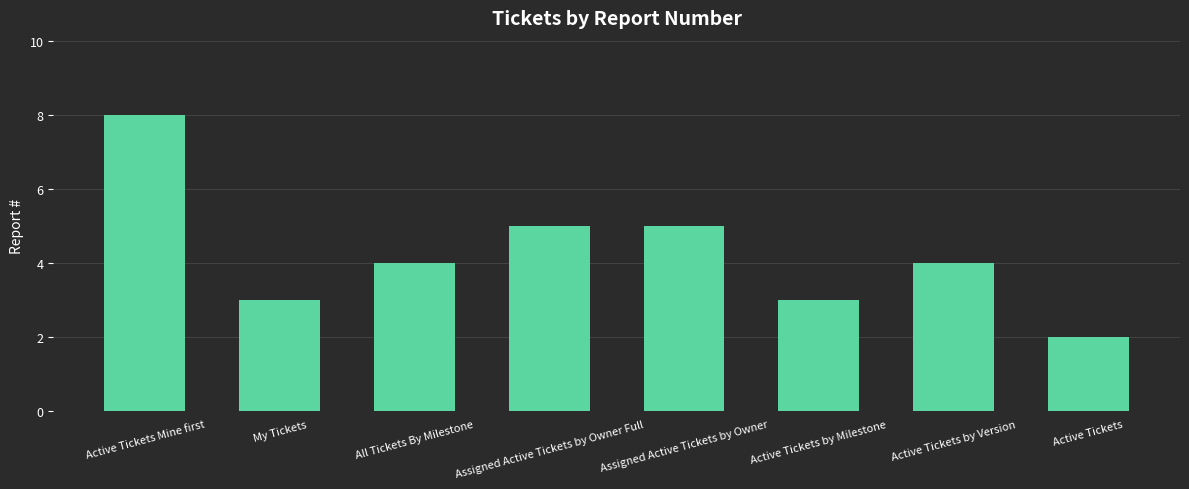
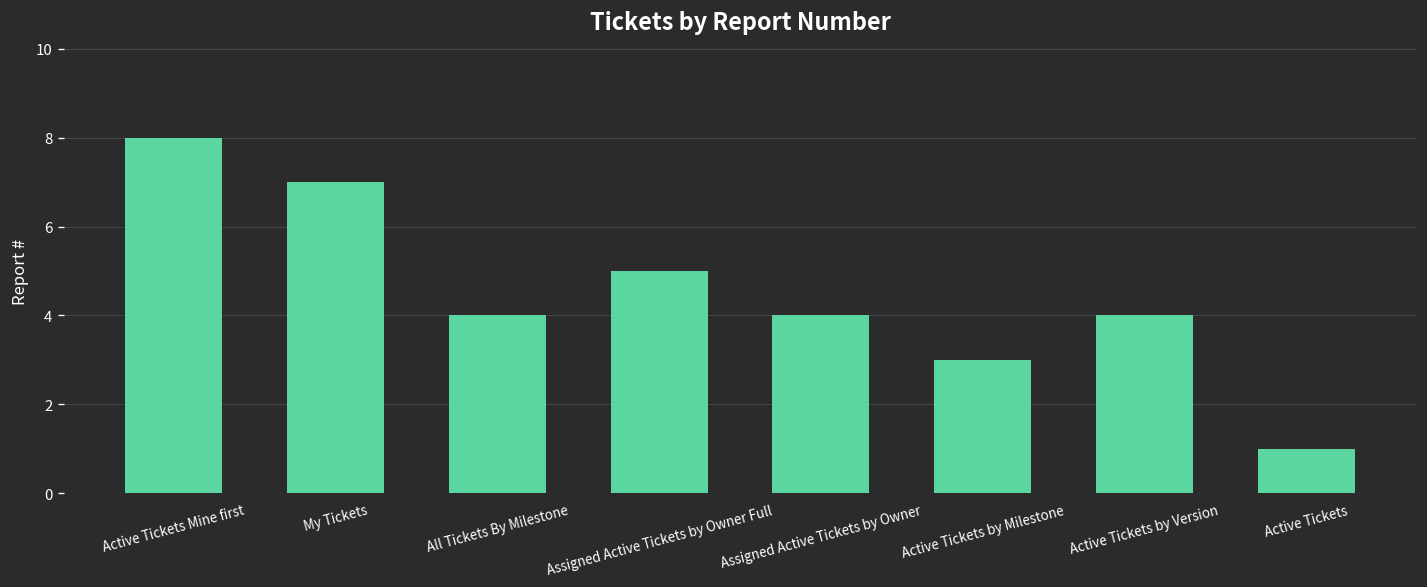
  {
    "Active Tickets Mine first": 8,
-   "My Tickets": 3,
+   "My Tickets": 7,
    "All Tickets By Milestone": 4,
    "Assigned Active Tickets by Owner Full": 5,
-   "Assigned Active Tickets by Owner": 5,
+   "Assigned Active Tickets by Owner": 4,
    "Active Tickets by Milestone": 3,
    "Active Tickets by Version": 4,
-   "Active Tickets": 2
+   "Active Tickets": 1
  }
